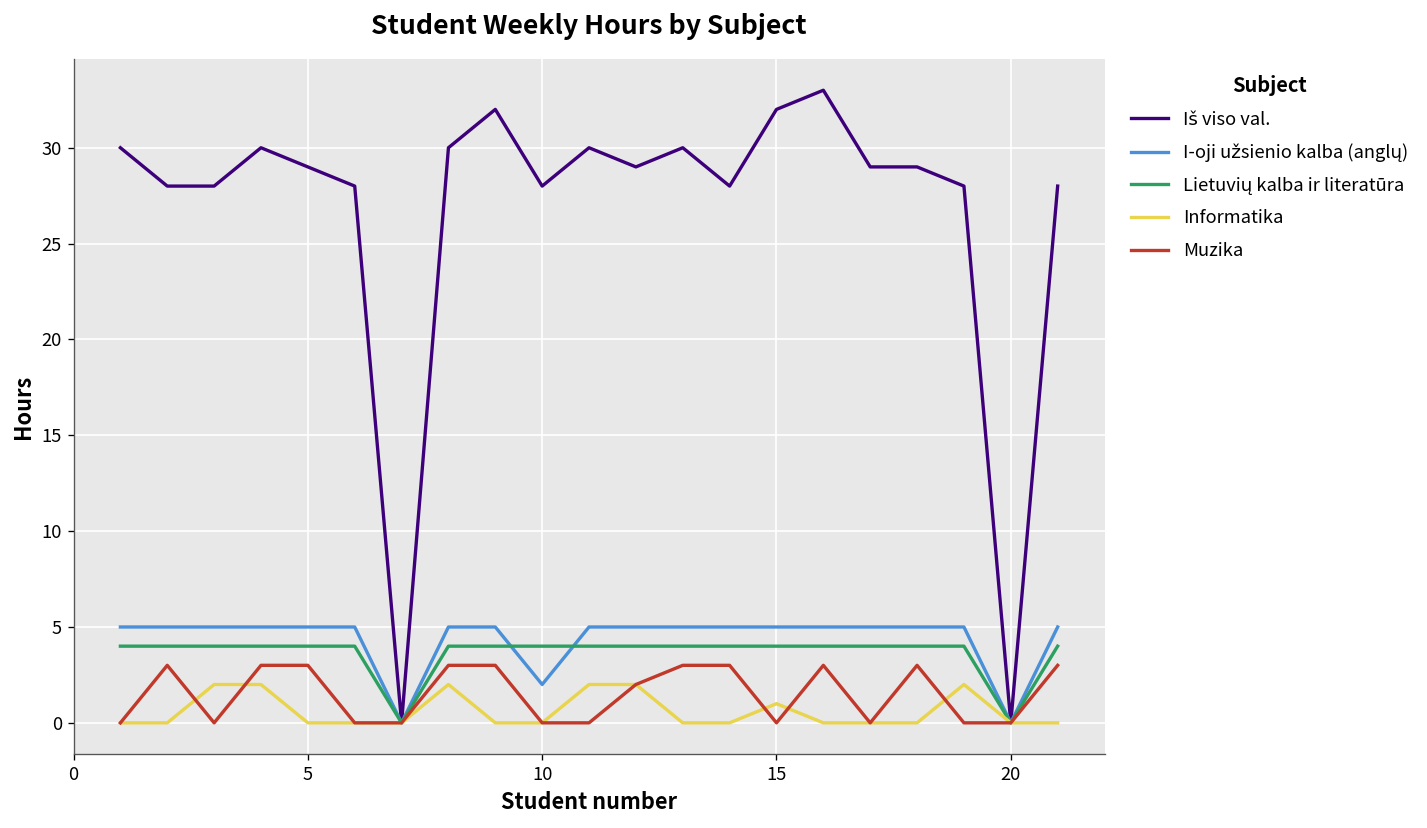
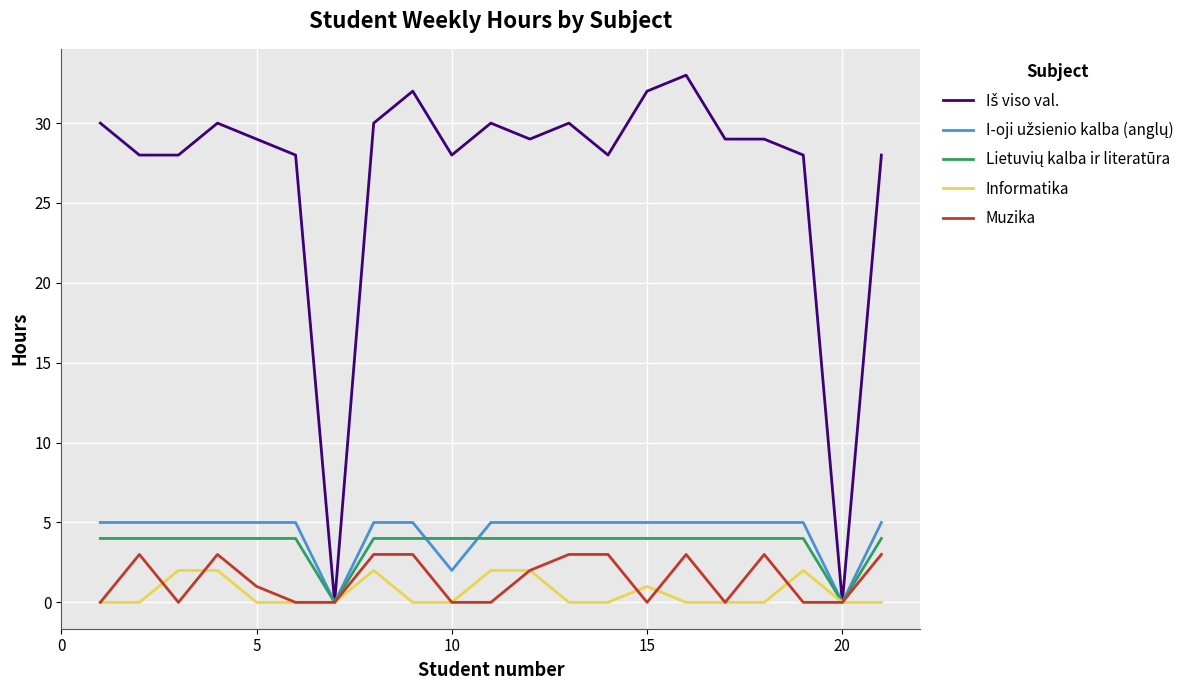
  {
    "Iš viso val.": {
      "5": 29,
      "10": 28,
      "15": 32
    },
    "I-oji užsienio kalba (anglų)": {
      "5": 5,
      "10": 2,
      "15": 5
    },
    "Lietuvių kalba ir literatūra": {
      "5": 4,
      "10": 4,
      "15": 4
    },
    "Informatika": {
      "5": 0,
      "15": 1
    },
    "Muzika": {
-     "5": 3,
+     "5": 1,
      "15": 0
    }
  }
